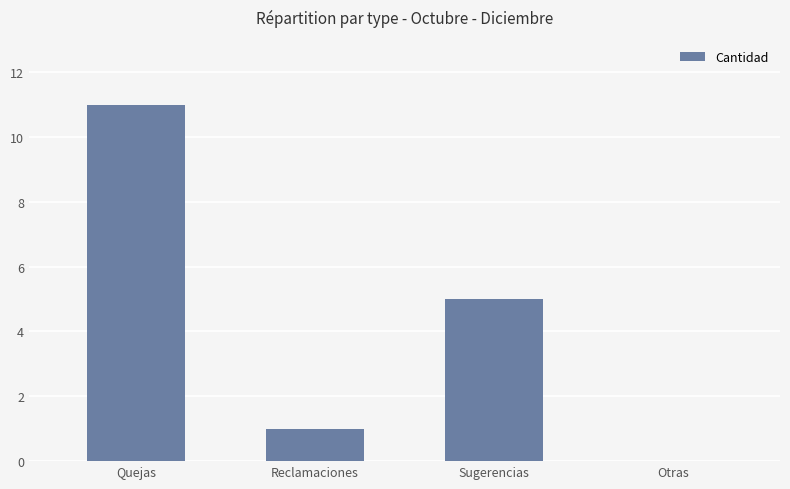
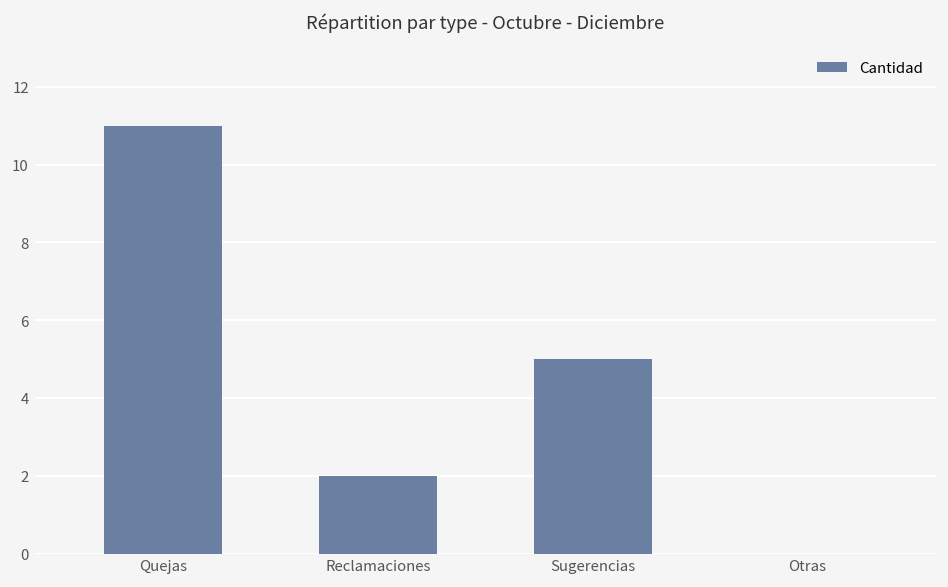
  {
    "Quejas": 11,
-   "Reclamaciones": 1,
+   "Reclamaciones": 2,
    "Sugerencias": 5,
    "Otras": 0
  }
